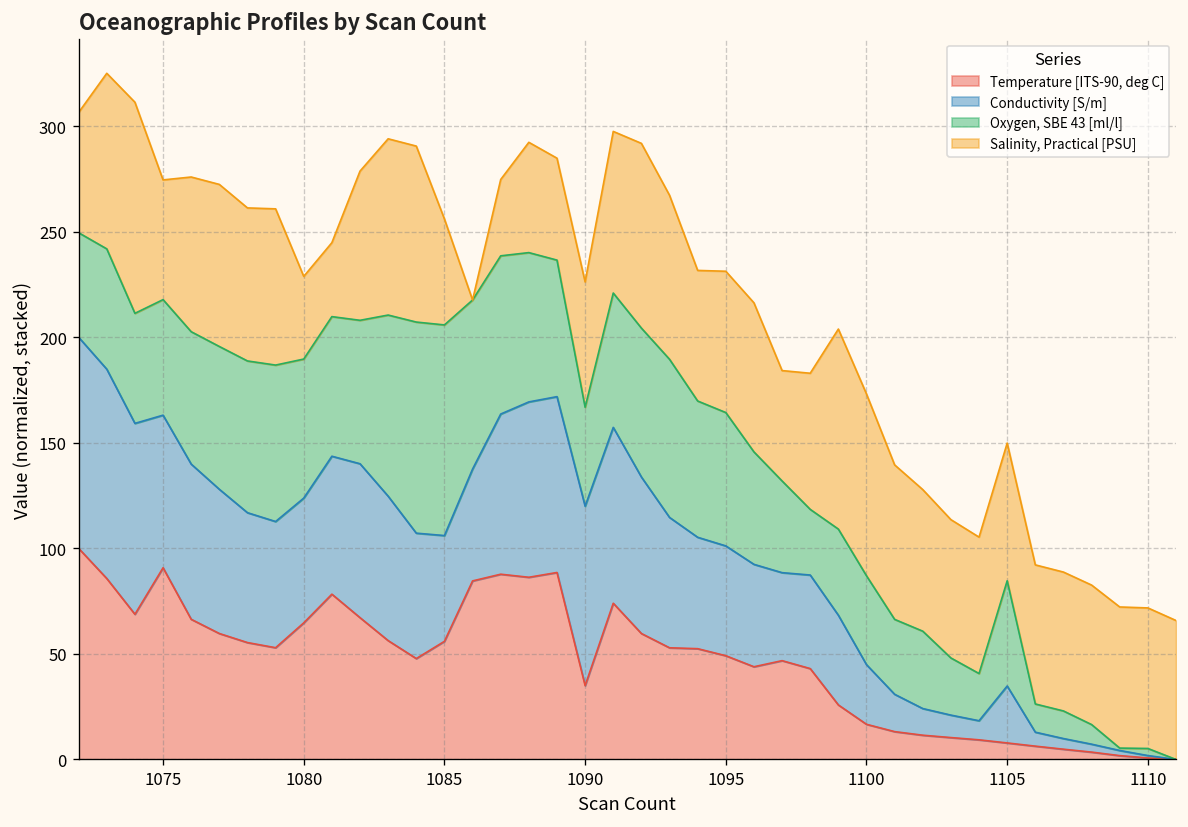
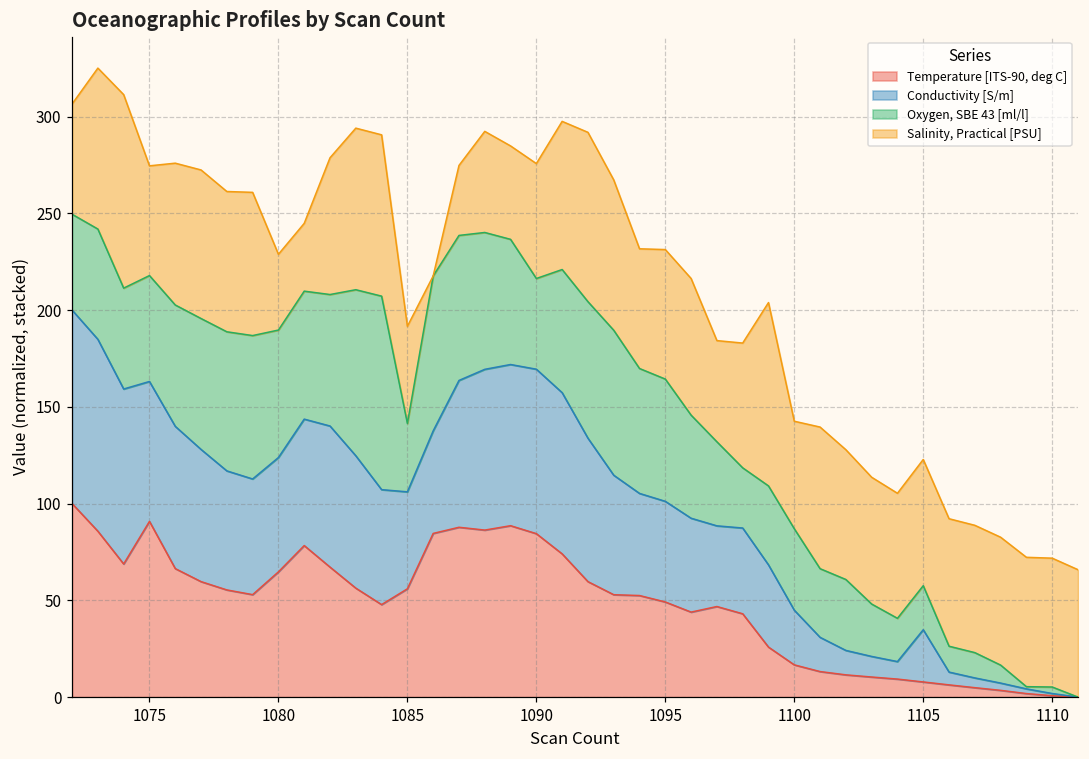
  {
    "Temperature [ITS-90, deg C]": {
      "1075": 91,
      "1080": 65,
      "1085": 56,
-     "1090": 35,
+     "1090": 84,
      "1095": 49,
      "1100": 17,
      "1105": 8
    },
    "Conductivity [S/m]": {
      "1075": 72,
      "1080": 59,
      "1085": 50,
      "1090": 85,
      "1095": 52,
      "1100": 28,
      "1105": 27
    },
    "Oxygen, SBE 43 [ml/l]": {
      "1075": 55,
      "1080": 66,
-     "1085": 100,
+     "1085": 35,
      "1090": 47,
      "1095": 63,
      "1100": 42,
-     "1105": 50,
+     "1105": 23,
      "1110": 3
    },
    "Salinity, Practical [PSU]": {
      "1075": 57,
      "1080": 39,
      "1085": 50,
      "1090": 59,
      "1095": 67,
-     "1100": 86,
+     "1100": 56,
      "1105": 65,
      "1110": 67
    }
  }
